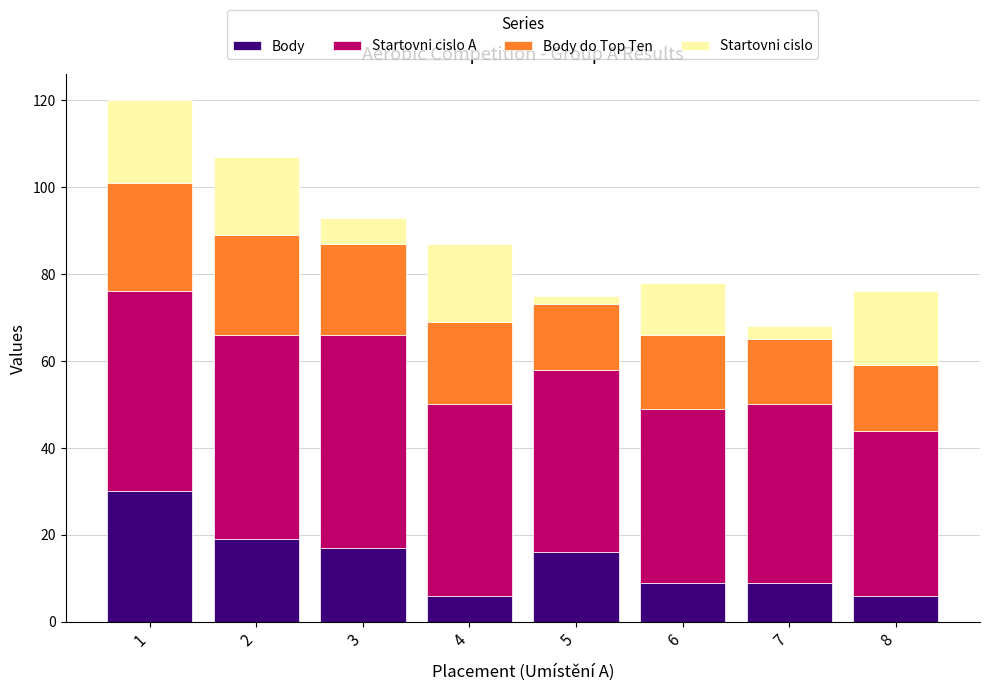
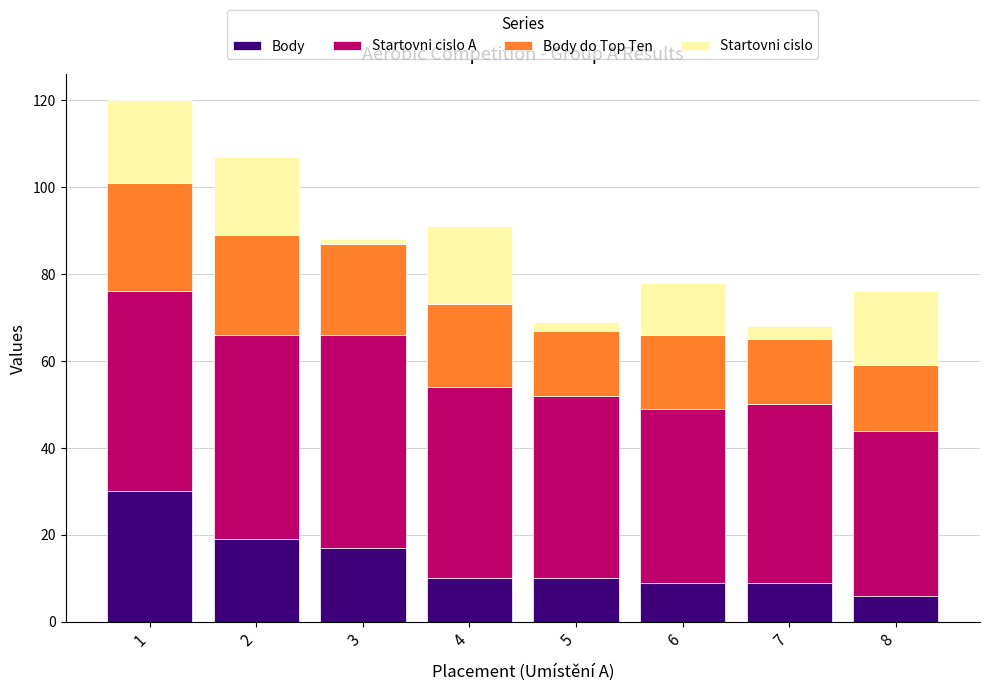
  {
    "Body": {
      "1": 30,
      "2": 19,
      "3": 17,
-     "4": 6,
-     "5": 16,
+     "4": 10,
+     "5": 10,
      "6": 9,
      "7": 9,
      "8": 6
    },
    "Startovni cislo A": {
      "1": 46,
      "2": 47,
      "3": 49,
      "4": 44,
      "5": 42,
      "6": 40,
      "7": 41,
      "8": 38
    },
    "Body do Top Ten": {
      "1": 25,
      "2": 23,
      "3": 21,
      "4": 19,
      "5": 15,
      "6": 17,
      "7": 15,
      "8": 15
    },
    "Startovni cislo": {
      "1": 19,
      "2": 18,
-     "3": 6,
+     "3": 1,
      "4": 18,
      "5": 2,
      "6": 12,
      "7": 3,
      "8": 17
    }
  }
